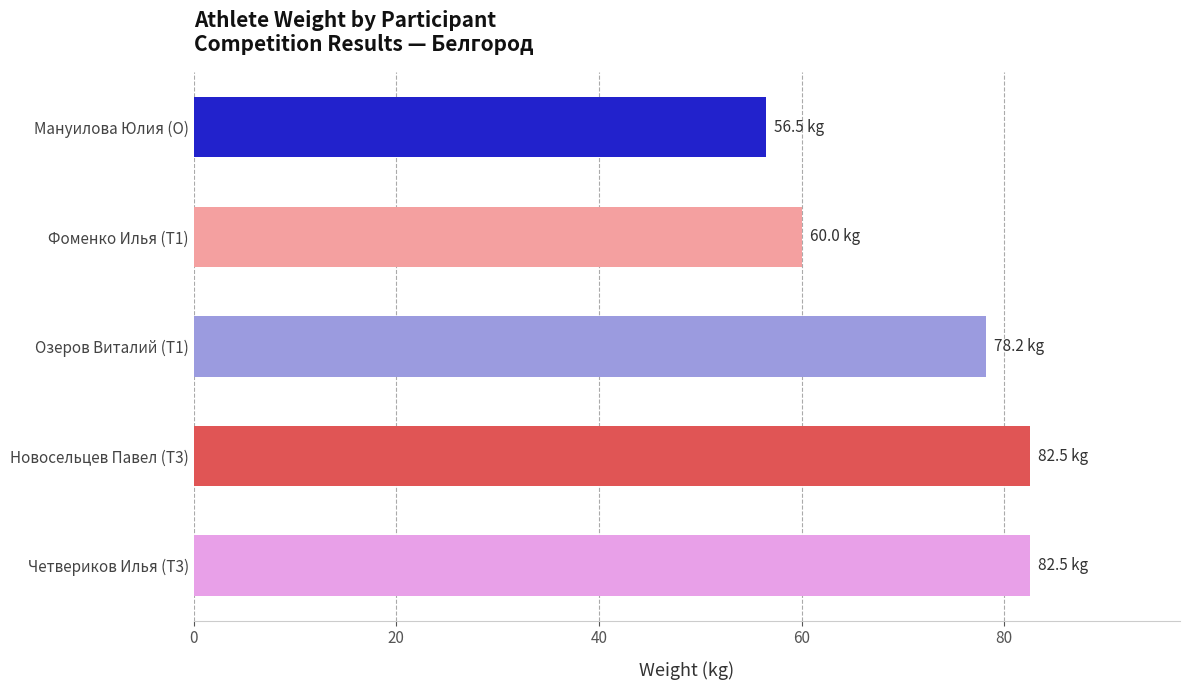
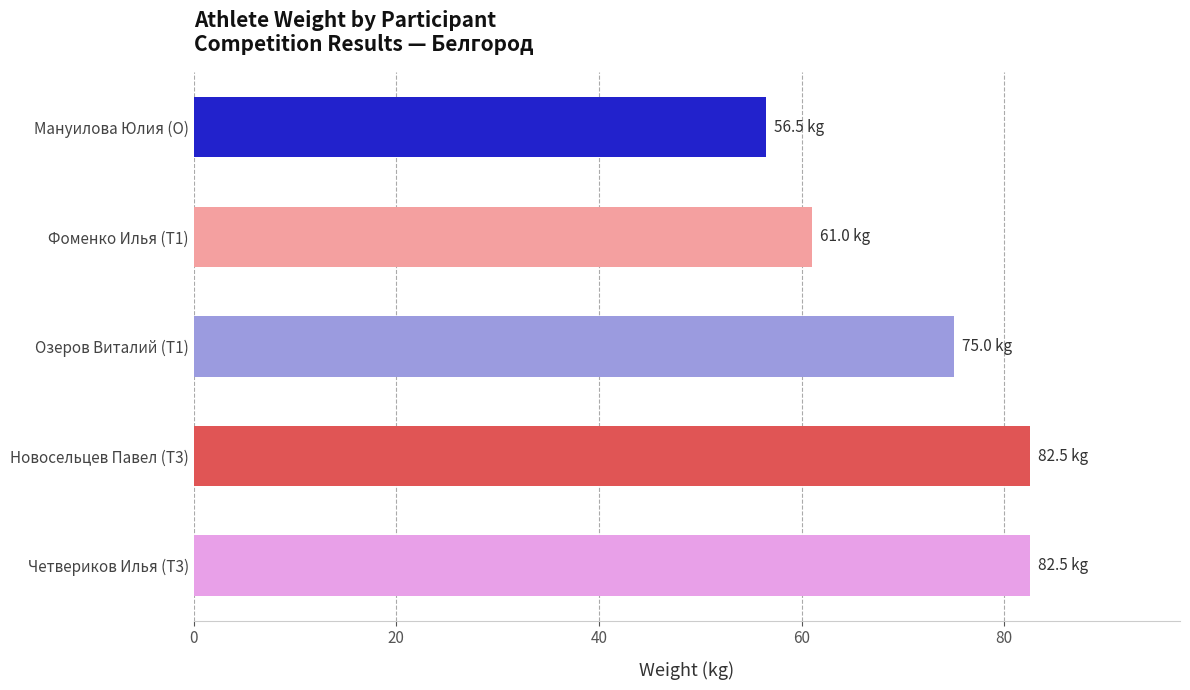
  {
    "Мануилова Юлия (O)": 56.5,
-   "Фоменко Илья (T1)": 60.0,
-   "Озеров Виталий (T1)": 78.2,
+   "Фоменко Илья (T1)": 61.0,
+   "Озеров Виталий (T1)": 75.0,
    "Новосельцев Павел (T3)": 82.5,
    "Четвериков Илья (T3)": 82.5
  }
